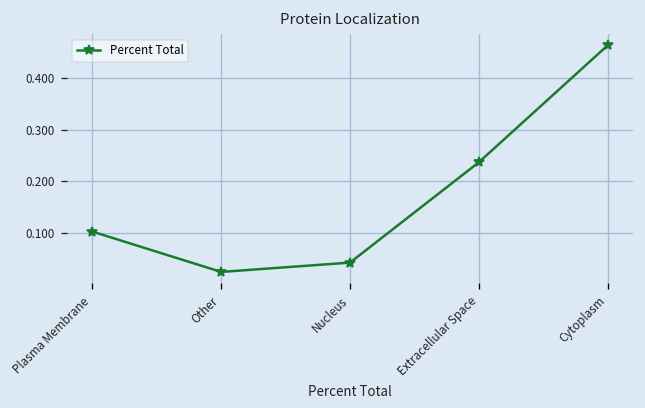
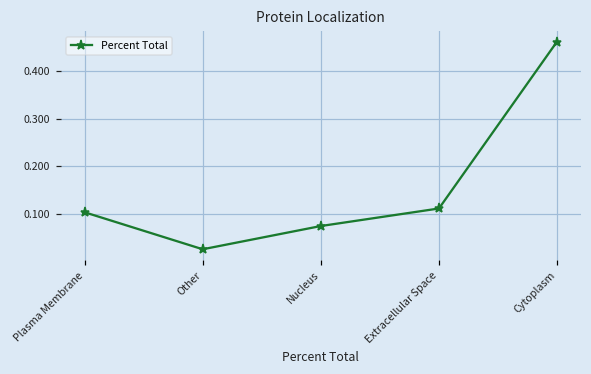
  {
    "Plasma Membrane": 0.10,
    "Other": 0.03,
-   "Nucleus": 0.04,
-   "Extracellular Space": 0.24,
+   "Nucleus": 0.07,
+   "Extracellular Space": 0.11,
    "Cytoplasm": 0.46
  }
